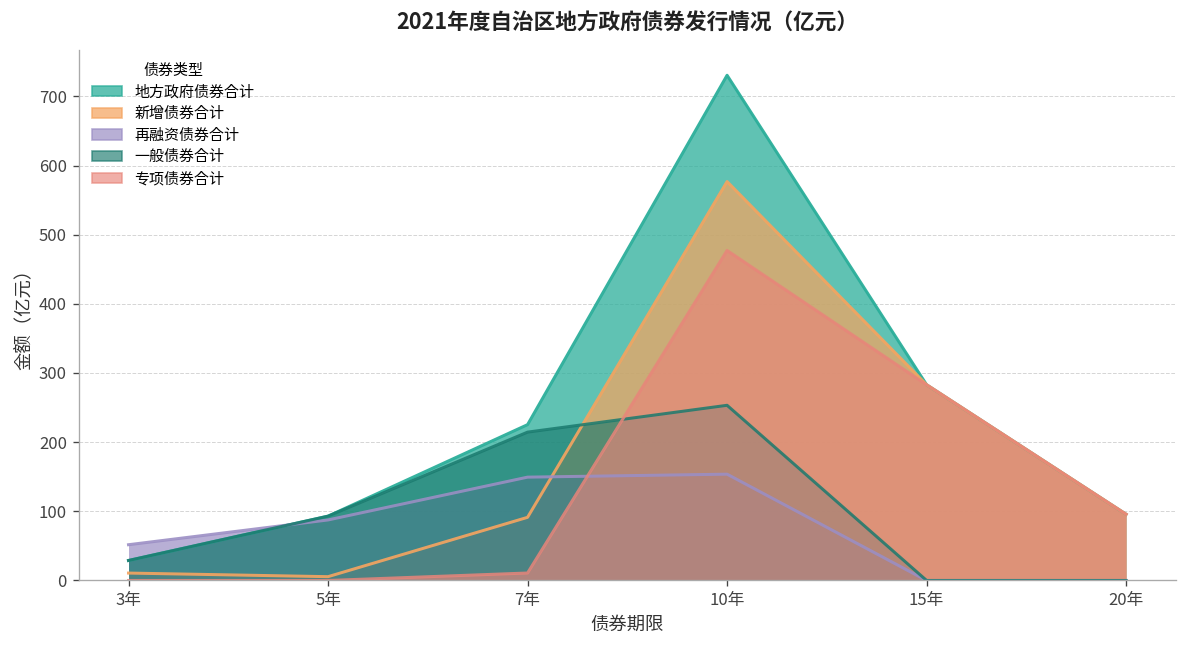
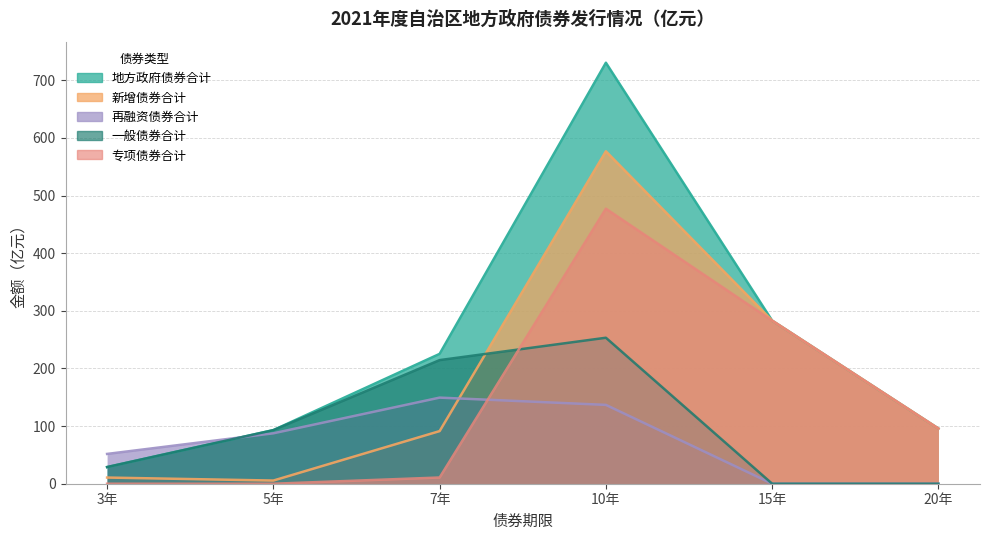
  {
    "再融资债券合计": {
      "3年": 50,
      "5年": 90,
      "7年": 150,
-     "10年": 150
+     "10年": 140
    }
  }
